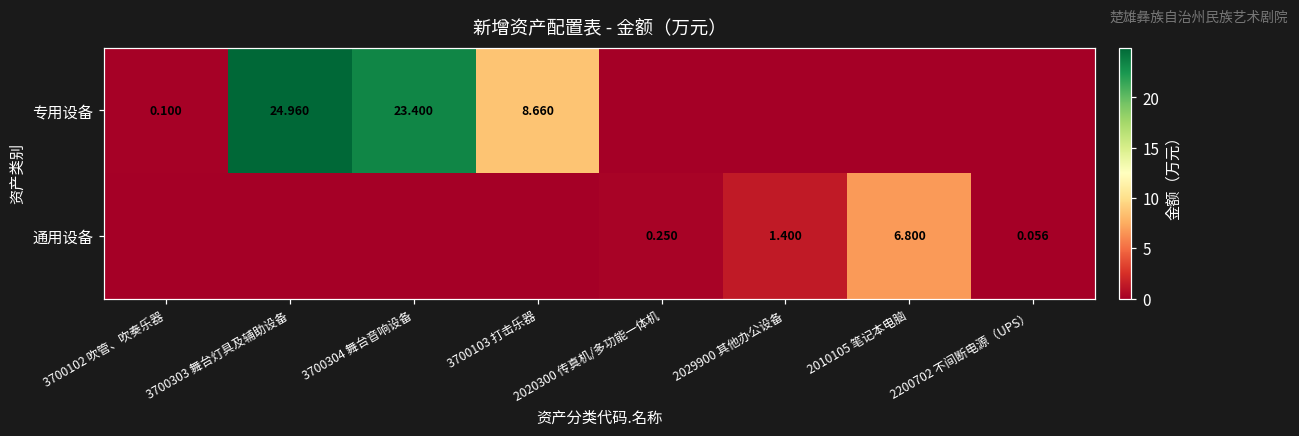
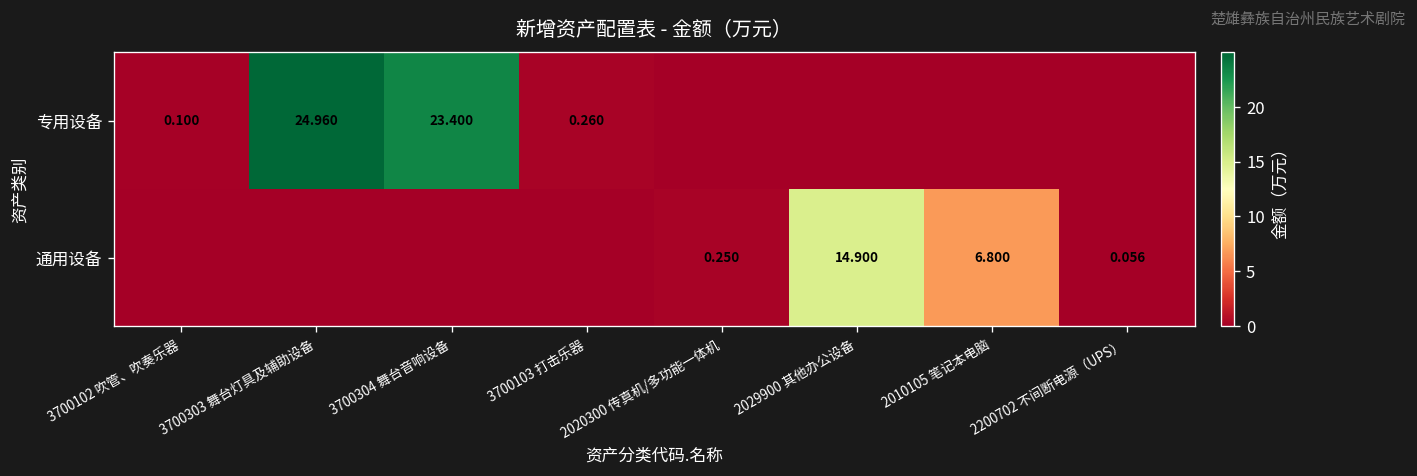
  {
    "专用设备": {
      "3700102 吹管、吹奏乐器": 0.100,
      "3700303 舞台灯具及辅助设备": 24.960,
      "3700304 舞台音响设备": 23.400,
-     "3700103 打击乐器": 8.660
+     "3700103 打击乐器": 0.260
    },
    "通用设备": {
      "2020300 传真机/多功能一体机": 0.250,
-     "2029900 其他办公设备": 1.400,
+     "2029900 其他办公设备": 14.900,
      "2010105 笔记本电脑": 6.800,
      "2200702 不间断电源（UPS）": 0.056
    }
  }
